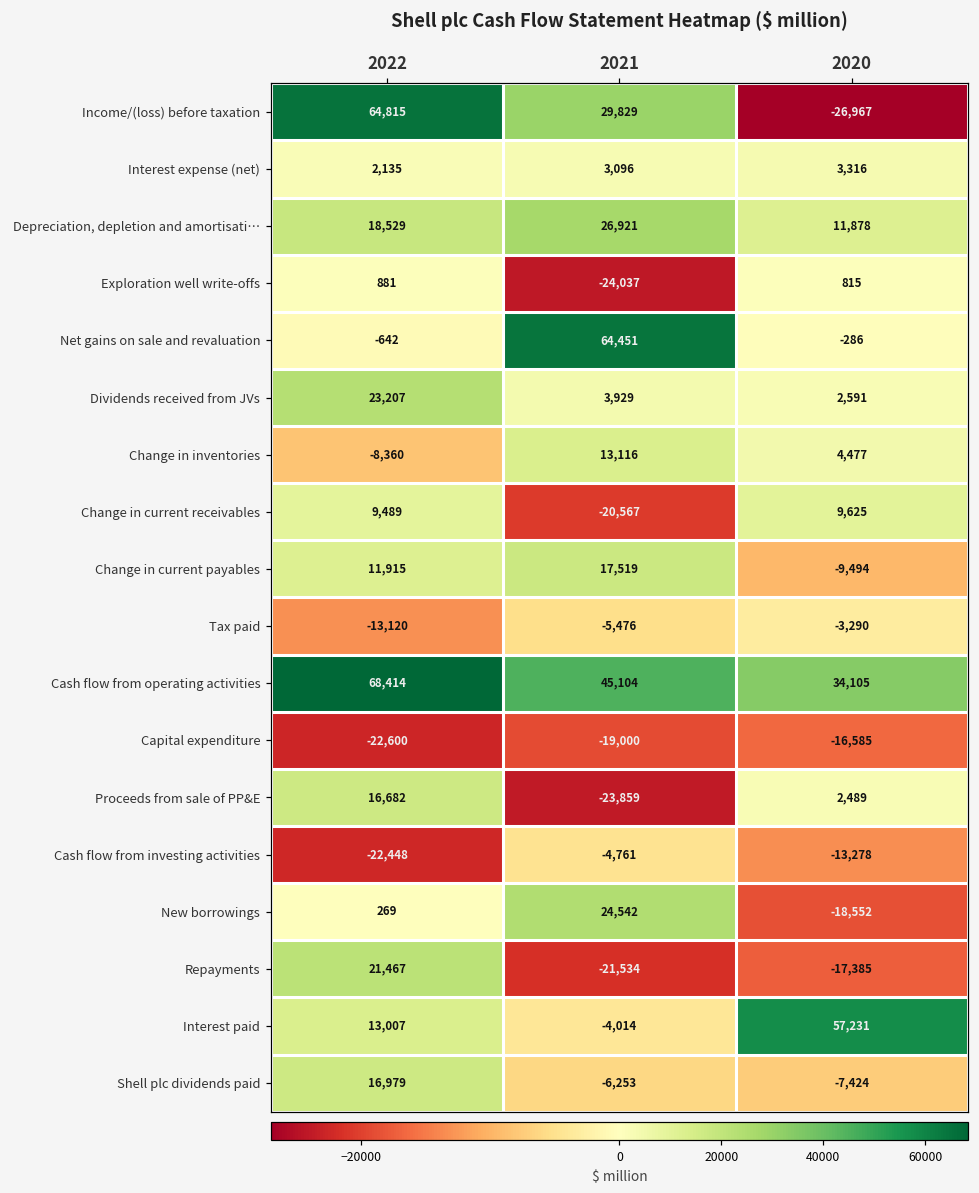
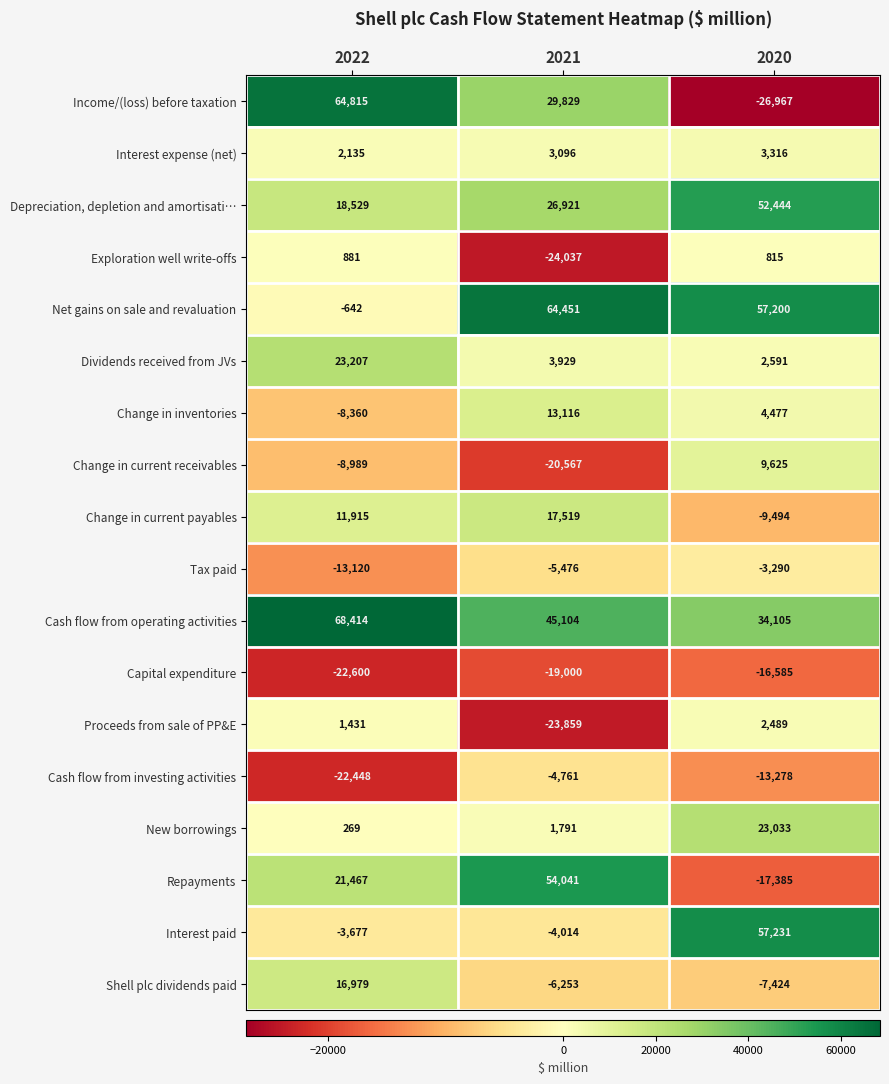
  {
    "Income/(loss) before taxation": {
      "2022": "64,815",
      "2021": "29,829",
      "2020": "-26,967"
    },
    "Interest expense (net)": {
      "2022": "2,135",
      "2021": "3,096",
      "2020": "3,316"
    },
    "Depreciation, depletion and amortisati…": {
      "2022": "18,529",
      "2021": "26,921",
-     "2020": "11,878"
+     "2020": "52,444"
    },
    "Exploration well write-offs": {
      "2022": "881",
      "2021": "-24,037",
      "2020": "815"
    },
    "Net gains on sale and revaluation": {
      "2022": "-642",
      "2021": "64,451",
-     "2020": "-286"
+     "2020": "57,200"
    },
    "Dividends received from JVs": {
      "2022": "23,207",
      "2021": "3,929",
      "2020": "2,591"
    },
    "Change in inventories": {
      "2022": "-8,360",
      "2021": "13,116",
      "2020": "4,477"
    },
    "Change in current receivables": {
-     "2022": "9,489",
+     "2022": "-8,989",
      "2021": "-20,567",
      "2020": "9,625"
    },
    "Change in current payables": {
      "2022": "11,915",
      "2021": "17,519",
      "2020": "-9,494"
    },
    "Tax paid": {
      "2022": "-13,120",
      "2021": "-5,476",
      "2020": "-3,290"
    },
    "Cash flow from operating activities": {
      "2022": "68,414",
      "2021": "45,104",
      "2020": "34,105"
    },
    "Capital expenditure": {
      "2022": "-22,600",
      "2021": "-19,000",
      "2020": "-16,585"
    },
    "Proceeds from sale of PP&E": {
-     "2022": "16,682",
+     "2022": "1,431",
      "2021": "-23,859",
      "2020": "2,489"
    },
    "Cash flow from investing activities": {
      "2022": "-22,448",
      "2021": "-4,761",
      "2020": "-13,278"
    },
    "New borrowings": {
      "2022": "269",
-     "2021": "24,542",
-     "2020": "-18,552"
+     "2021": "1,791",
+     "2020": "23,033"
    },
    "Repayments": {
      "2022": "21,467",
-     "2021": "-21,534",
+     "2021": "54,041",
      "2020": "-17,385"
    },
    "Interest paid": {
-     "2022": "13,007",
+     "2022": "-3,677",
      "2021": "-4,014",
      "2020": "57,231"
    },
    "Shell plc dividends paid": {
      "2022": "16,979",
      "2021": "-6,253",
      "2020": "-7,424"
    }
  }
